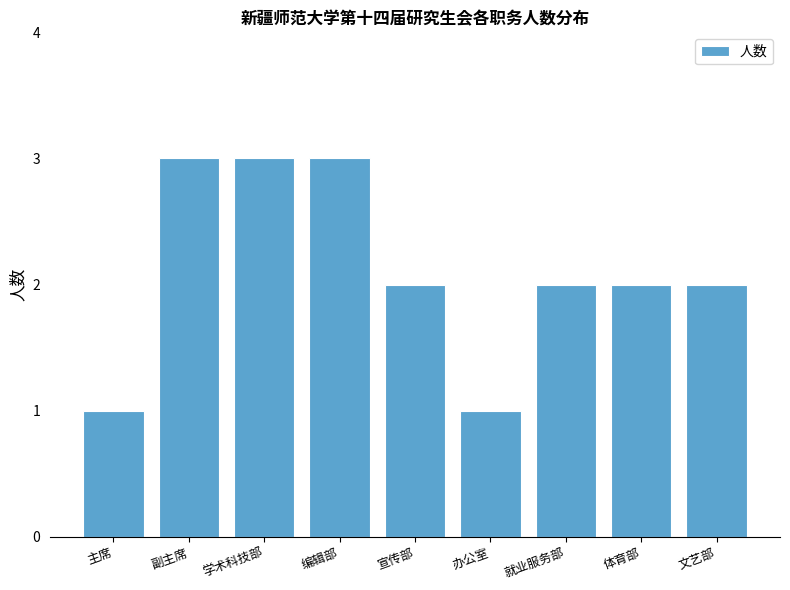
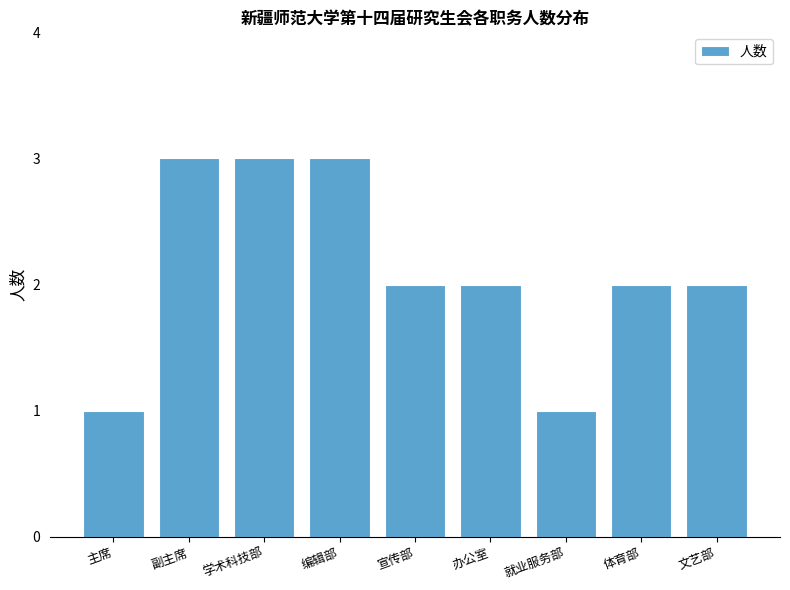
  {
    "主席": 1,
    "副主席": 3,
    "学术科技部": 3,
    "编辑部": 3,
    "宣传部": 2,
-   "办公室": 1,
-   "就业服务部": 2,
+   "办公室": 2,
+   "就业服务部": 1,
    "体育部": 2,
    "文艺部": 2
  }
